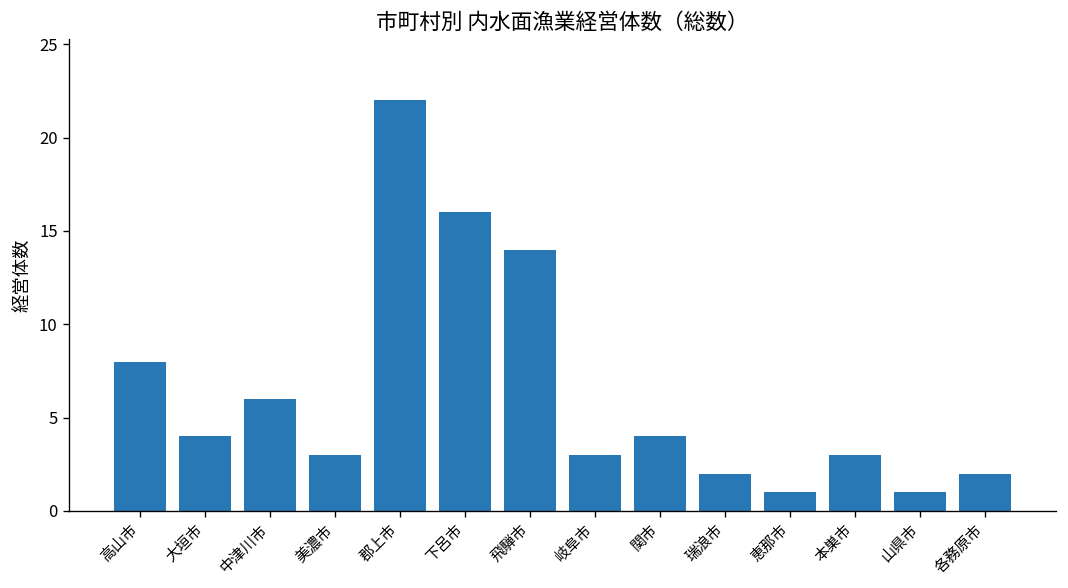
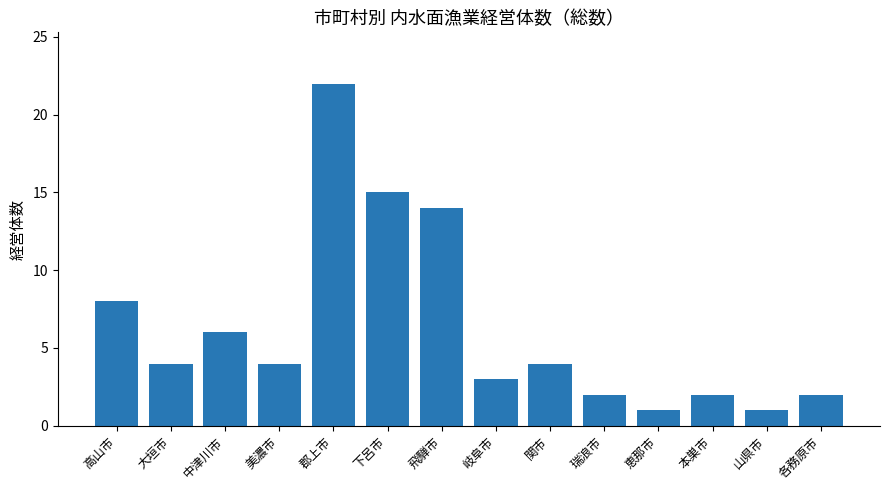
  {
    "高山市": 8,
    "大垣市": 4,
    "中津川市": 6,
-   "美濃市": 3,
+   "美濃市": 4,
    "郡上市": 22,
-   "下呂市": 16,
+   "下呂市": 15,
    "飛騨市": 14,
    "岐阜市": 3,
    "関市": 4,
    "瑞浪市": 2,
    "恵那市": 1,
-   "本巣市": 3,
+   "本巣市": 2,
    "山県市": 1,
    "各務原市": 2
  }
